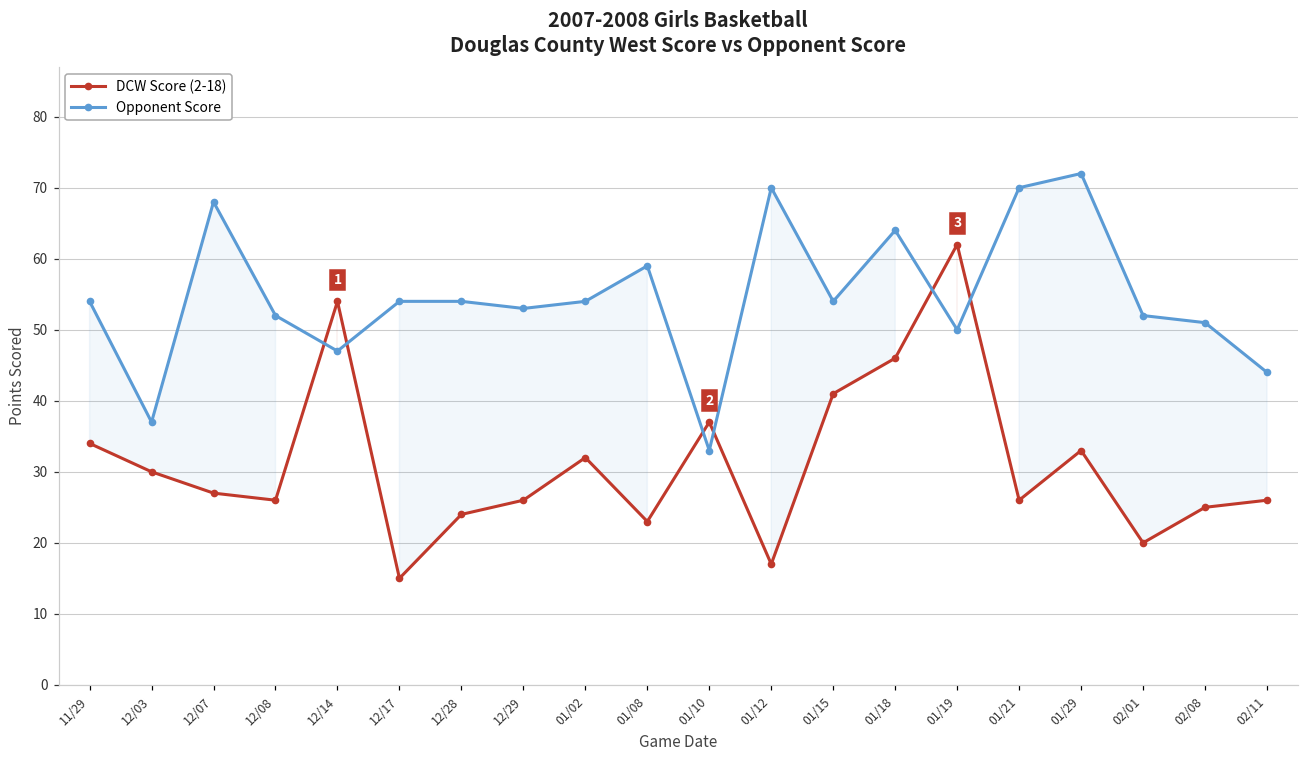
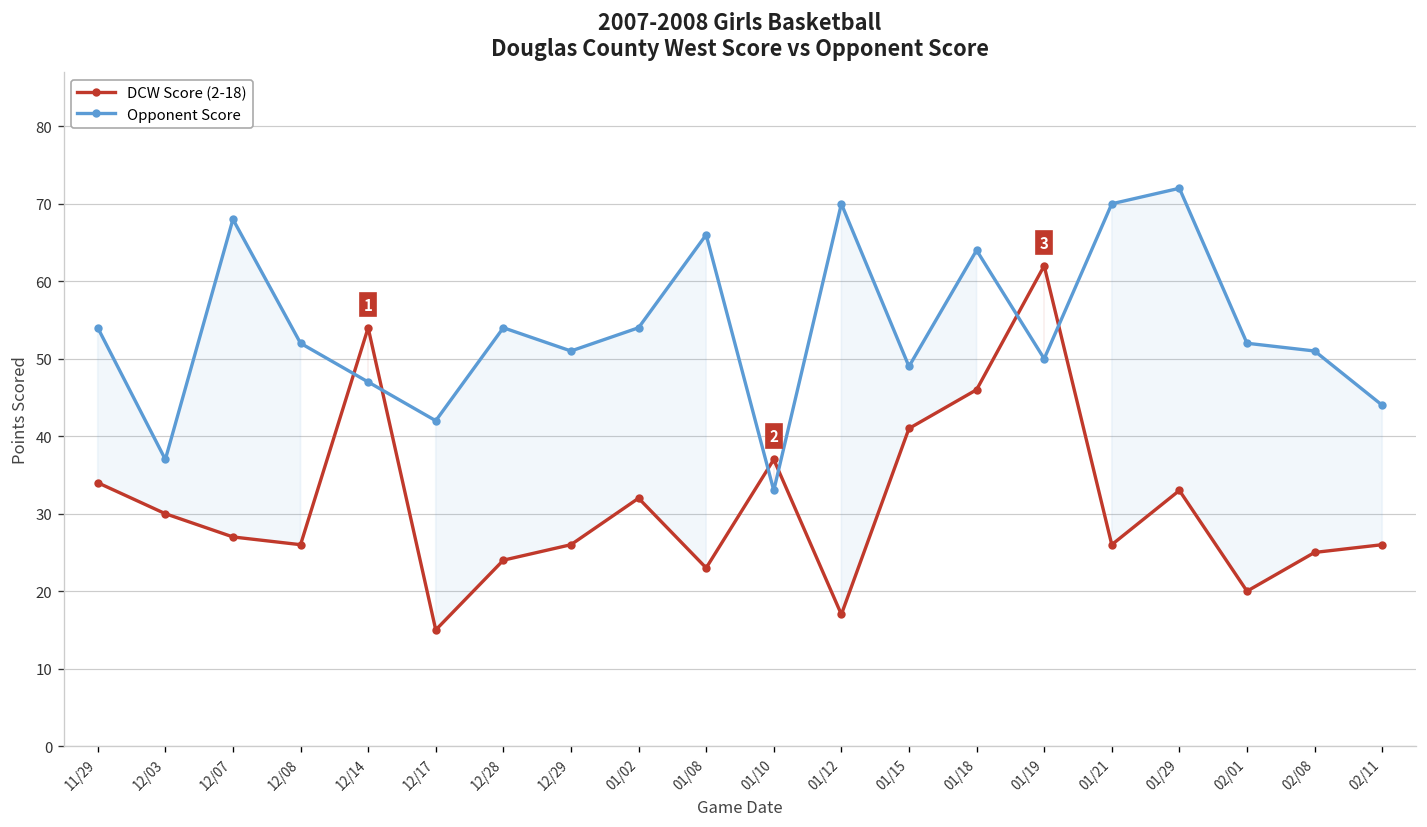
  {
    "Opponent Score": {
      "11/29": 54,
      "12/03": 37,
      "12/07": 68,
      "12/08": 52,
      "12/14": 47,
-     "12/17": 54,
+     "12/17": 42,
      "12/28": 54,
-     "12/29": 53,
+     "12/29": 51,
      "01/02": 54,
-     "01/08": 59,
+     "01/08": 66,
      "01/10": 33,
      "01/12": 70,
-     "01/15": 54,
+     "01/15": 49,
      "01/18": 64,
      "01/19": 50,
      "01/21": 70,
      "01/29": 72,
      "02/01": 52,
      "02/08": 51,
      "02/11": 44
    }
  }
